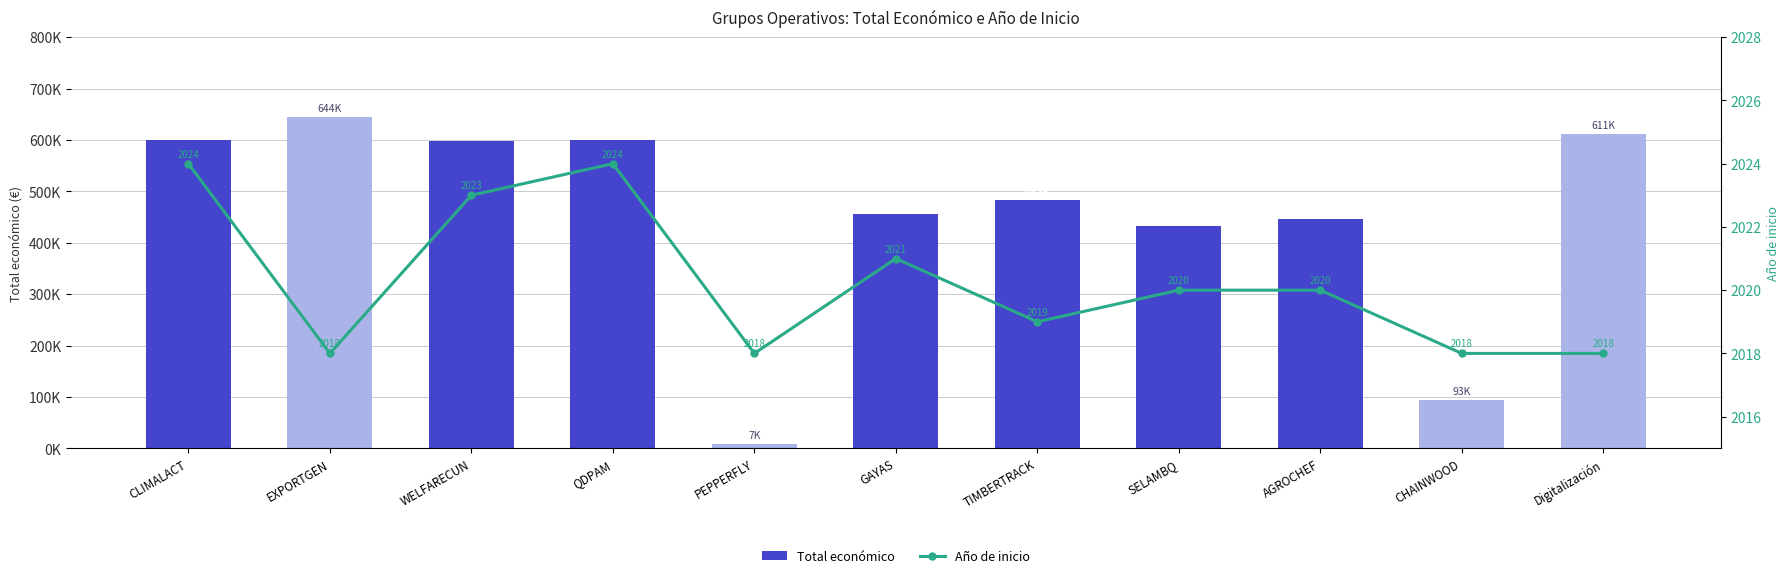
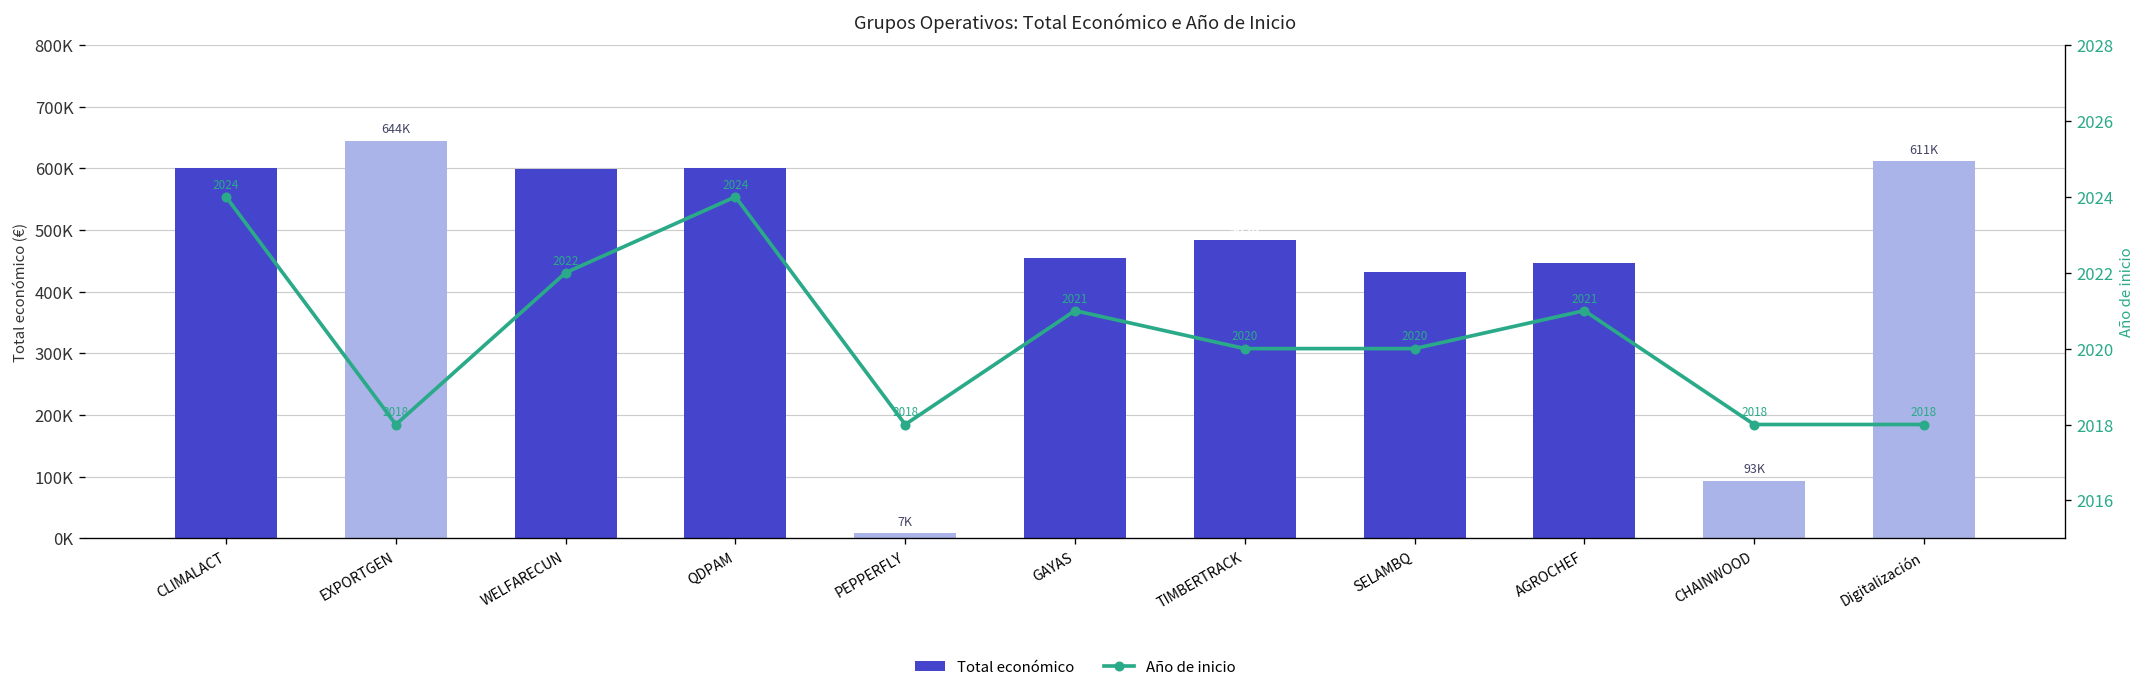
  {
    "Total económico": {
      "Digitalización": "611K"
    },
    "Año de inicio": {
      "CLIMALACT": "2024",
      "EXPORTGEN": "2018",
-     "WELFARECUN": "2023",
+     "WELFARECUN": "2022",
      "QDPAM": "2024",
      "PEPPERFLY": "2018",
      "GAYAS": "2021",
-     "TIMBERTRACK": "2019",
+     "TIMBERTRACK": "2020",
      "SELAMBQ": "2020",
-     "AGROCHEF": "2020",
+     "AGROCHEF": "2021",
      "CHAINWOOD": "2018",
      "Digitalización": "2018"
    }
  }
